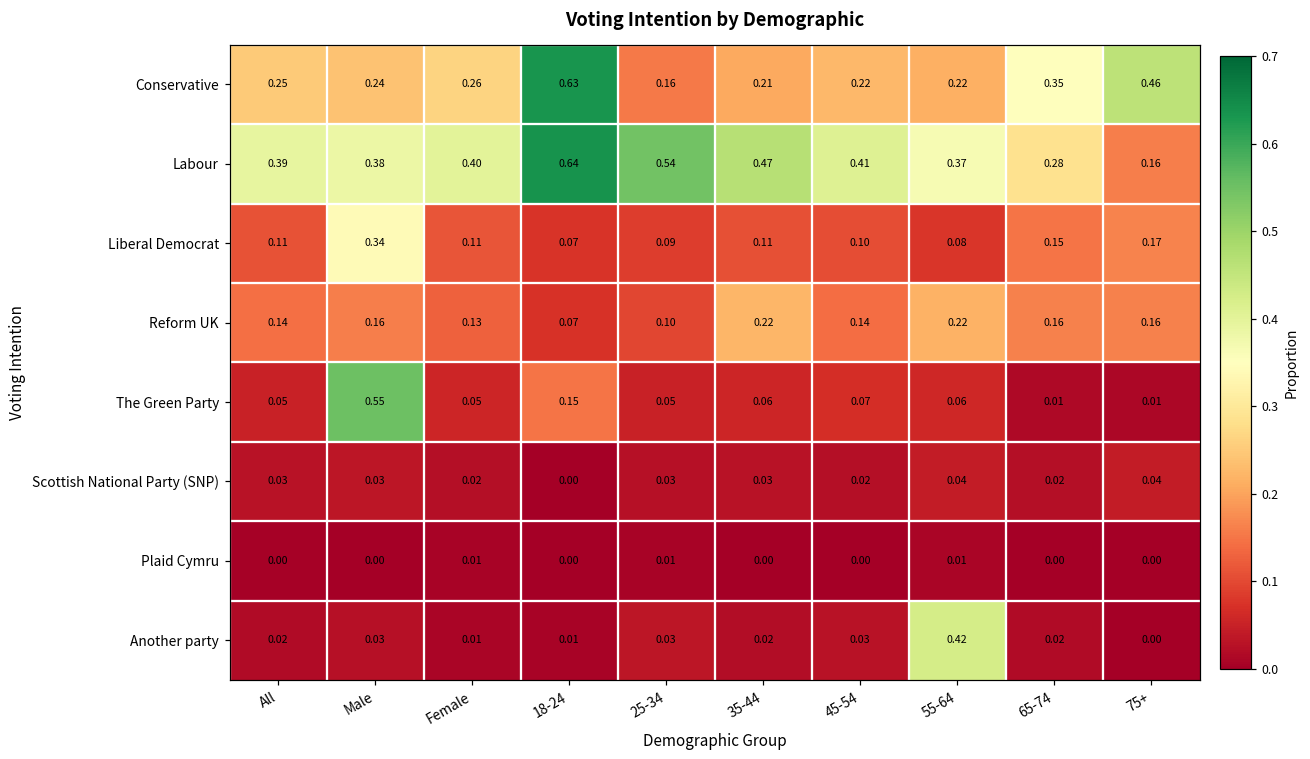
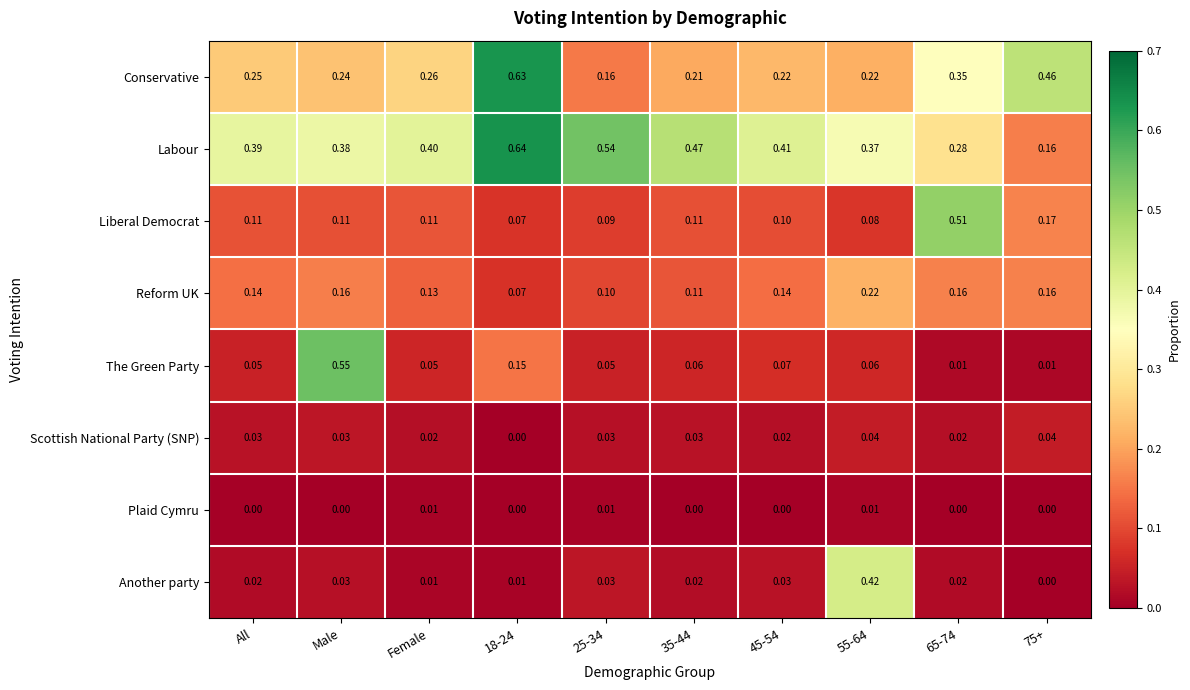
  {
    "Conservative": {
      "All": 0.25,
      "Male": 0.24,
      "Female": 0.26,
      "18-24": 0.63,
      "25-34": 0.16,
      "35-44": 0.21,
      "45-54": 0.22,
      "55-64": 0.22,
      "65-74": 0.35,
      "75+": 0.46
    },
    "Labour": {
      "All": 0.39,
      "Male": 0.38,
      "Female": 0.40,
      "18-24": 0.64,
      "25-34": 0.54,
      "35-44": 0.47,
      "45-54": 0.41,
      "55-64": 0.37,
      "65-74": 0.28,
      "75+": 0.16
    },
    "Liberal Democrat": {
      "All": 0.11,
-     "Male": 0.34,
+     "Male": 0.11,
      "Female": 0.11,
      "18-24": 0.07,
      "25-34": 0.09,
      "35-44": 0.11,
      "45-54": 0.10,
      "55-64": 0.08,
-     "65-74": 0.15,
+     "65-74": 0.51,
      "75+": 0.17
    },
    "Reform UK": {
      "All": 0.14,
      "Male": 0.16,
      "Female": 0.13,
      "18-24": 0.07,
      "25-34": 0.10,
-     "35-44": 0.22,
+     "35-44": 0.11,
      "45-54": 0.14,
      "55-64": 0.22,
      "65-74": 0.16,
      "75+": 0.16
    },
    "The Green Party": {
      "All": 0.05,
      "Male": 0.55,
      "Female": 0.05,
      "18-24": 0.15,
      "25-34": 0.05,
      "35-44": 0.06,
      "45-54": 0.07,
      "55-64": 0.06,
      "65-74": 0.01,
      "75+": 0.01
    },
    "Scottish National Party (SNP)": {
      "All": 0.03,
      "Male": 0.03,
      "Female": 0.02,
      "18-24": 0.00,
      "25-34": 0.03,
      "35-44": 0.03,
      "45-54": 0.02,
      "55-64": 0.04,
      "65-74": 0.02,
      "75+": 0.04
    },
    "Plaid Cymru": {
      "All": 0.00,
      "Male": 0.00,
      "Female": 0.01,
      "18-24": 0.00,
      "25-34": 0.01,
      "35-44": 0.00,
      "45-54": 0.00,
      "55-64": 0.01,
      "65-74": 0.00,
      "75+": 0.00
    },
    "Another party": {
      "All": 0.02,
      "Male": 0.03,
      "Female": 0.01,
      "18-24": 0.01,
      "25-34": 0.03,
      "35-44": 0.02,
      "45-54": 0.03,
      "55-64": 0.42,
      "65-74": 0.02,
      "75+": 0.00
    }
  }
